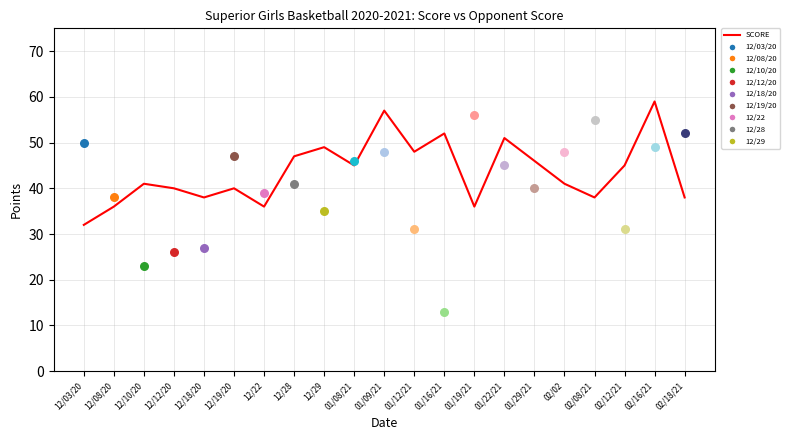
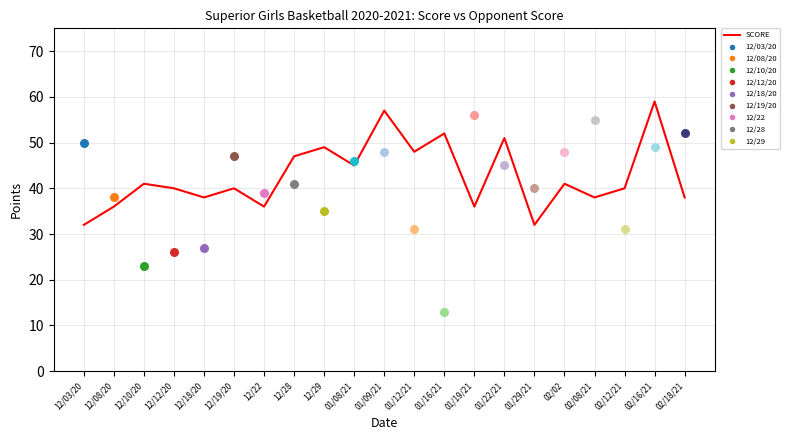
  {
    "SCORE": {
      "12/03/20": 32,
      "12/08/20": 36,
      "12/10/20": 41,
      "12/12/20": 40,
      "12/18/20": 38,
      "12/19/20": 40,
      "12/22": 36,
      "12/28": 47,
      "12/29": 49,
      "01/08/21": 45,
      "01/09/21": 57,
      "01/12/21": 48,
      "01/16/21": 52,
      "01/19/21": 36,
      "01/22/21": 51,
-     "01/29/21": 46,
+     "01/29/21": 32,
      "02/02": 41,
      "02/08/21": 38,
-     "02/12/21": 45,
+     "02/12/21": 40,
      "02/16/21": 59,
      "02/18/21": 38
    }
  }
